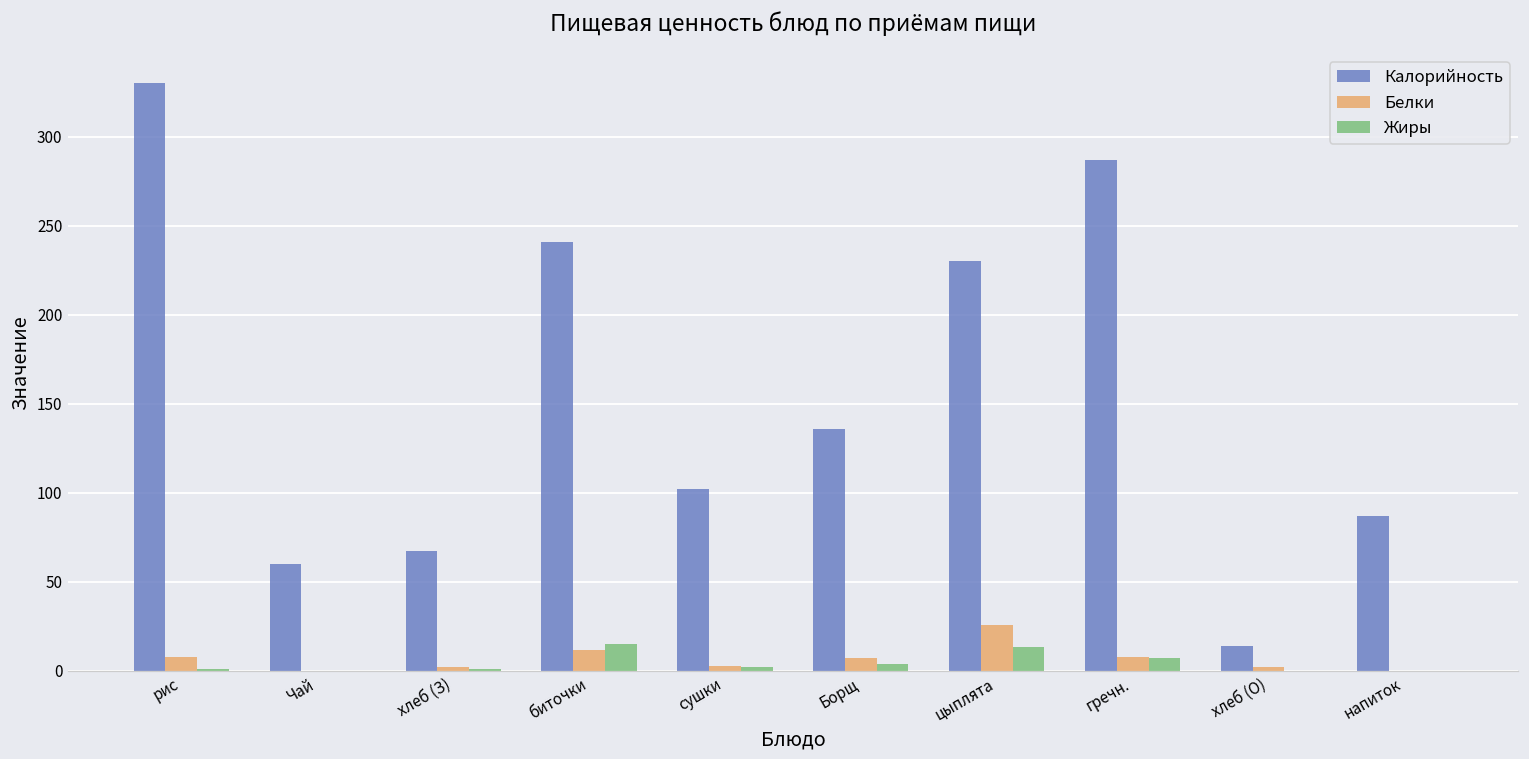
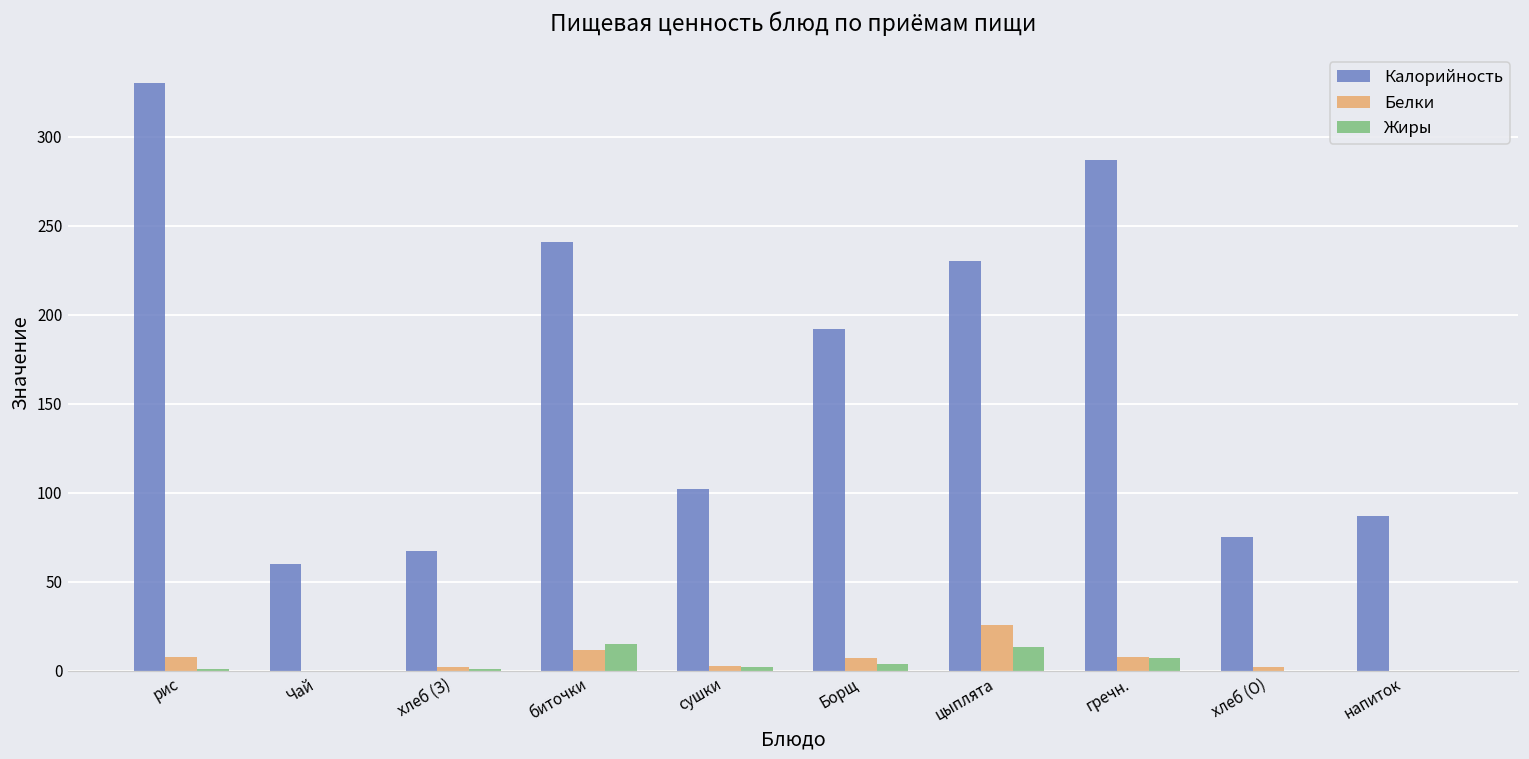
  {
    "Калорийность": {
      "рис": 330,
      "Чай": 60,
      "хлеб (З)": 67,
      "биточки": 241,
      "сушки": 102,
-     "Борщ": 136,
+     "Борщ": 192,
      "цыплята": 230,
      "гречн.": 287,
-     "хлеб (О)": 14,
+     "хлеб (О)": 75,
      "напиток": 87
    },
    "Белки": {
      "рис": 8,
      "Чай": 0,
      "хлеб (З)": 2,
      "биточки": 12,
      "сушки": 3,
      "Борщ": 7,
      "цыплята": 26,
      "гречн.": 8,
      "хлеб (О)": 2,
      "напиток": 0
    },
    "Жиры": {
      "Чай": 0,
      "биточки": 15,
      "сушки": 2,
      "Борщ": 4,
      "цыплята": 13,
      "гречн.": 7,
      "хлеб (О)": 0,
      "напиток": 0
    }
  }
